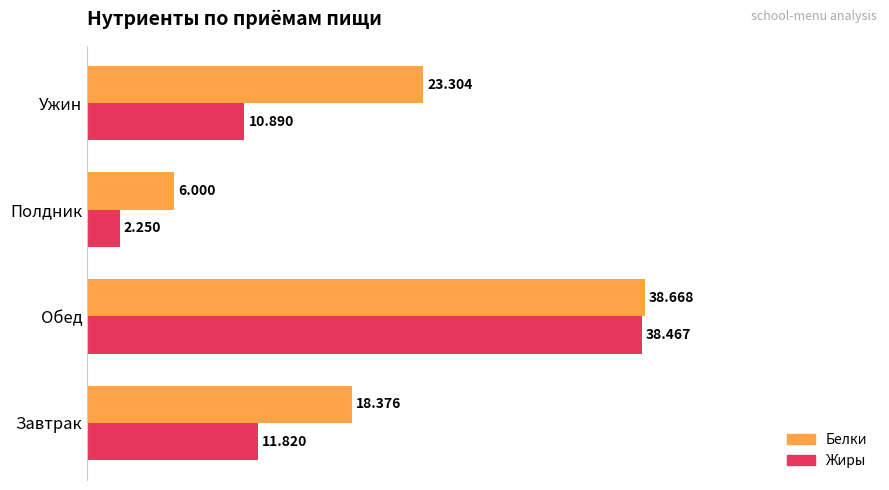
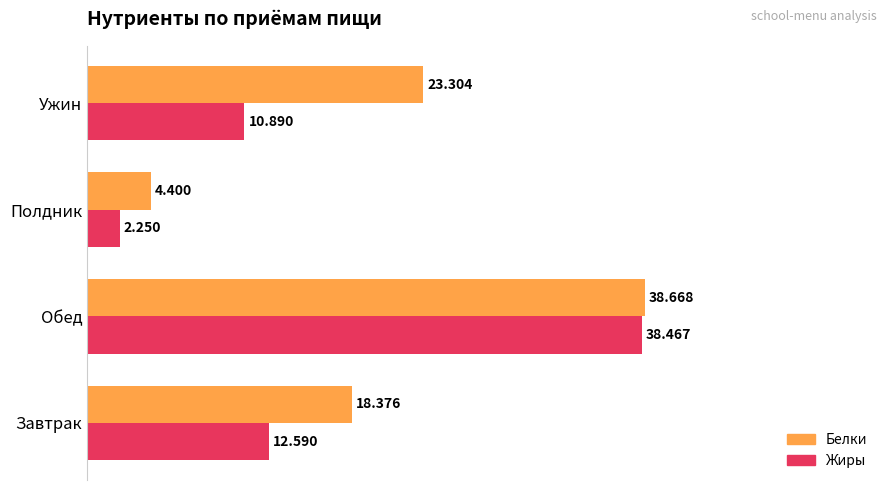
  {
    "Белки": {
      "Ужин": 23.304,
-     "Полдник": 6.000,
+     "Полдник": 4.400,
      "Обед": 38.668,
      "Завтрак": 18.376
    },
    "Жиры": {
      "Ужин": 10.890,
      "Полдник": 2.250,
      "Обед": 38.467,
-     "Завтрак": 11.820
+     "Завтрак": 12.590
    }
  }
